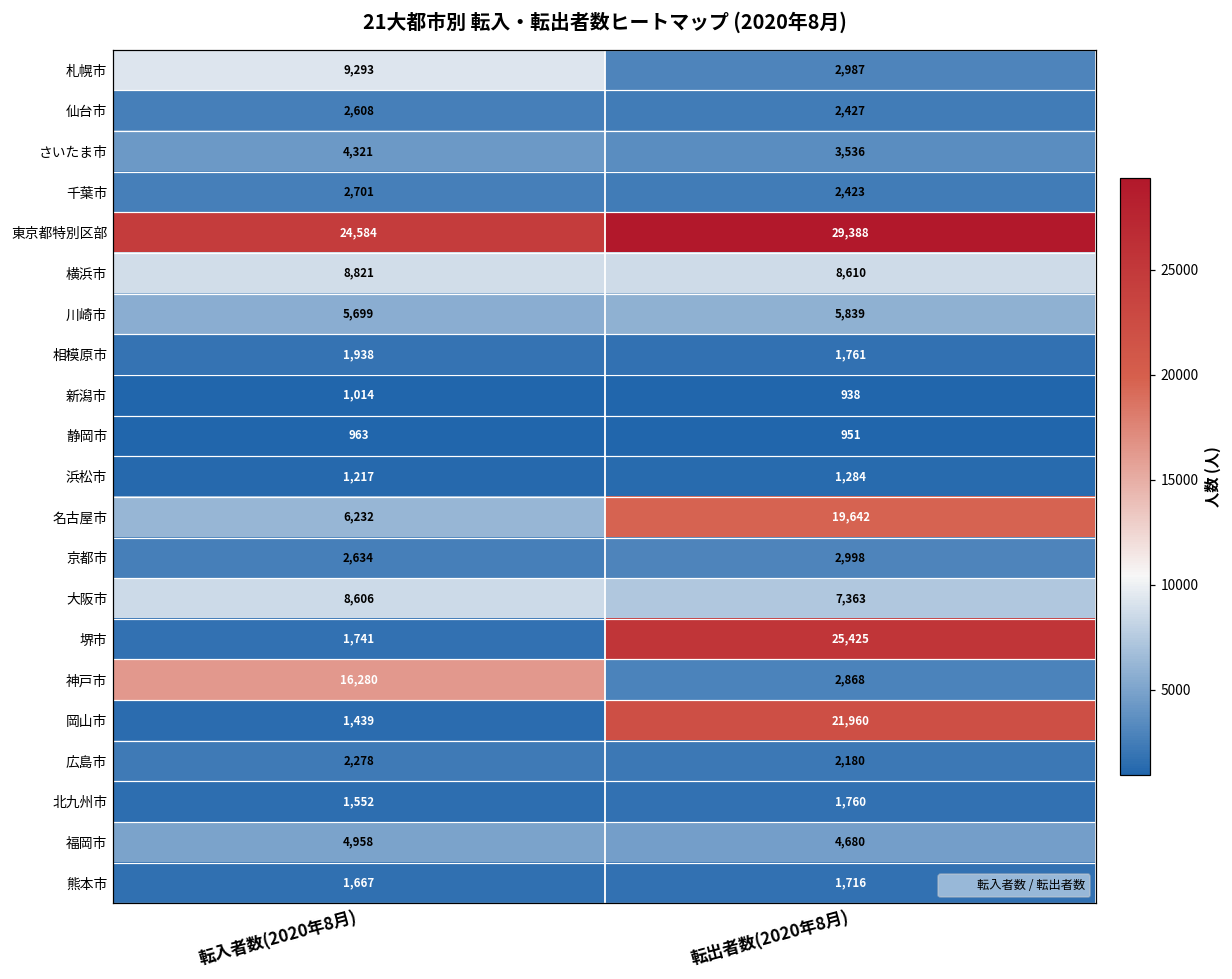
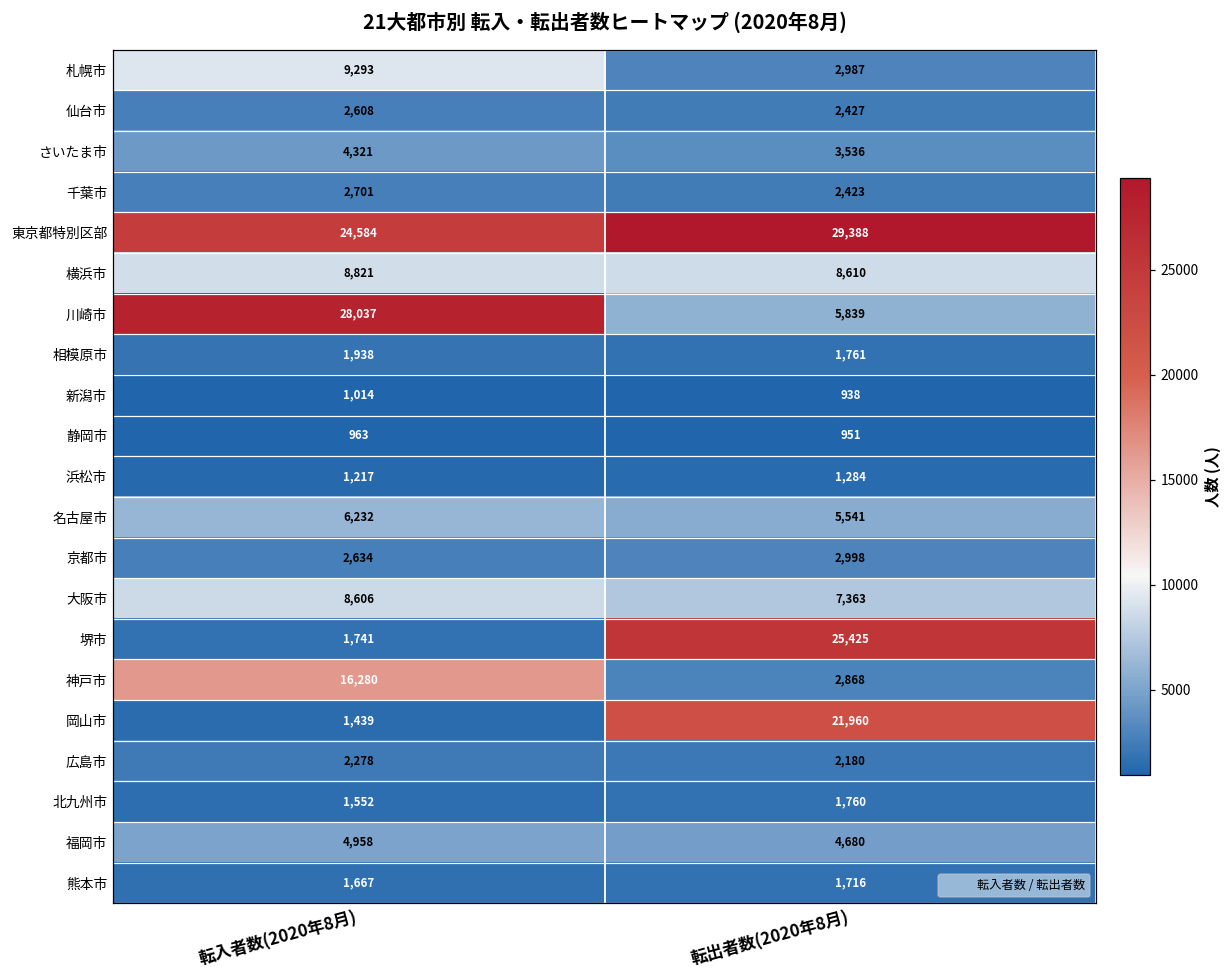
  {
    "札幌市": {
      "転入者数(2020年8月)": "9,293",
      "転出者数(2020年8月)": "2,987"
    },
    "仙台市": {
      "転入者数(2020年8月)": "2,608",
      "転出者数(2020年8月)": "2,427"
    },
    "さいたま市": {
      "転入者数(2020年8月)": "4,321",
      "転出者数(2020年8月)": "3,536"
    },
    "千葉市": {
      "転入者数(2020年8月)": "2,701",
      "転出者数(2020年8月)": "2,423"
    },
    "東京都特別区部": {
      "転入者数(2020年8月)": "24,584",
      "転出者数(2020年8月)": "29,388"
    },
    "横浜市": {
      "転入者数(2020年8月)": "8,821",
      "転出者数(2020年8月)": "8,610"
    },
    "川崎市": {
-     "転入者数(2020年8月)": "5,699",
+     "転入者数(2020年8月)": "28,037",
      "転出者数(2020年8月)": "5,839"
    },
    "相模原市": {
      "転入者数(2020年8月)": "1,938",
      "転出者数(2020年8月)": "1,761"
    },
    "新潟市": {
      "転入者数(2020年8月)": "1,014",
      "転出者数(2020年8月)": "938"
    },
    "静岡市": {
      "転入者数(2020年8月)": "963",
      "転出者数(2020年8月)": "951"
    },
    "浜松市": {
      "転入者数(2020年8月)": "1,217",
      "転出者数(2020年8月)": "1,284"
    },
    "名古屋市": {
      "転入者数(2020年8月)": "6,232",
-     "転出者数(2020年8月)": "19,642"
+     "転出者数(2020年8月)": "5,541"
    },
    "京都市": {
      "転入者数(2020年8月)": "2,634",
      "転出者数(2020年8月)": "2,998"
    },
    "大阪市": {
      "転入者数(2020年8月)": "8,606",
      "転出者数(2020年8月)": "7,363"
    },
    "堺市": {
      "転入者数(2020年8月)": "1,741",
      "転出者数(2020年8月)": "25,425"
    },
    "神戸市": {
      "転入者数(2020年8月)": "16,280",
      "転出者数(2020年8月)": "2,868"
    },
    "岡山市": {
      "転入者数(2020年8月)": "1,439",
      "転出者数(2020年8月)": "21,960"
    },
    "広島市": {
      "転入者数(2020年8月)": "2,278",
      "転出者数(2020年8月)": "2,180"
    },
    "北九州市": {
      "転入者数(2020年8月)": "1,552",
      "転出者数(2020年8月)": "1,760"
    },
    "福岡市": {
      "転入者数(2020年8月)": "4,958",
      "転出者数(2020年8月)": "4,680"
    },
    "熊本市": {
      "転入者数(2020年8月)": "1,667",
      "転出者数(2020年8月)": "1,716"
    }
  }
